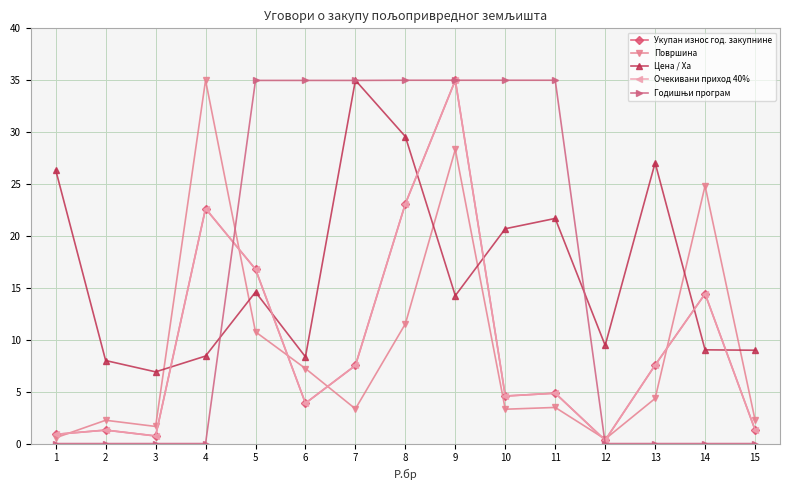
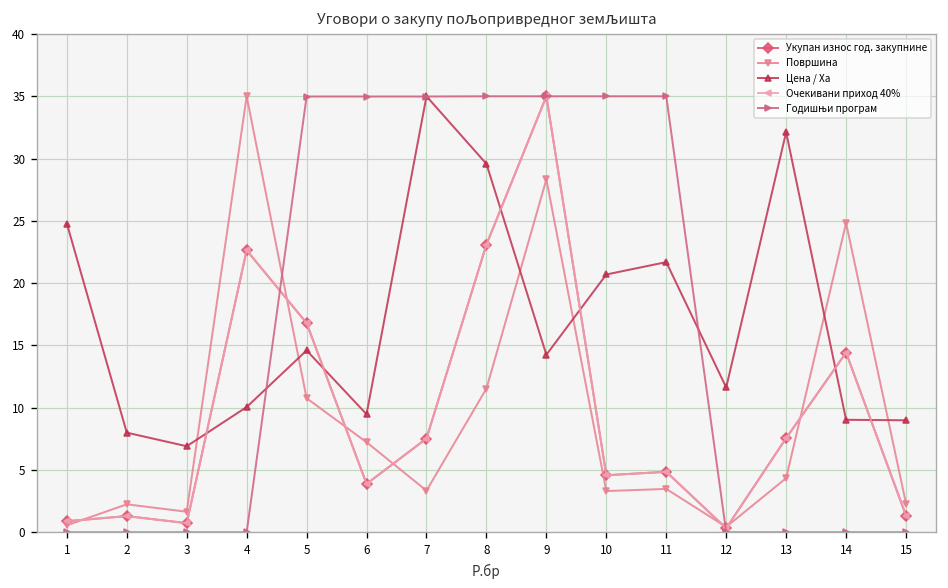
  {
    "Цена / Ха": {
-     "1": 26.4,
+     "1": 24.8,
      "2": 8.0,
      "3": 6.9,
-     "4": 8.4,
+     "4": 10.1,
      "5": 14.6,
-     "6": 8.4,
+     "6": 9.5,
      "8": 29.6,
      "9": 14.2,
      "10": 20.7,
      "11": 21.7,
-     "12": 9.5,
-     "13": 27.0,
+     "12": 11.6,
+     "13": 32.1,
      "14": 9.0,
      "15": 9.0
    }
  }
